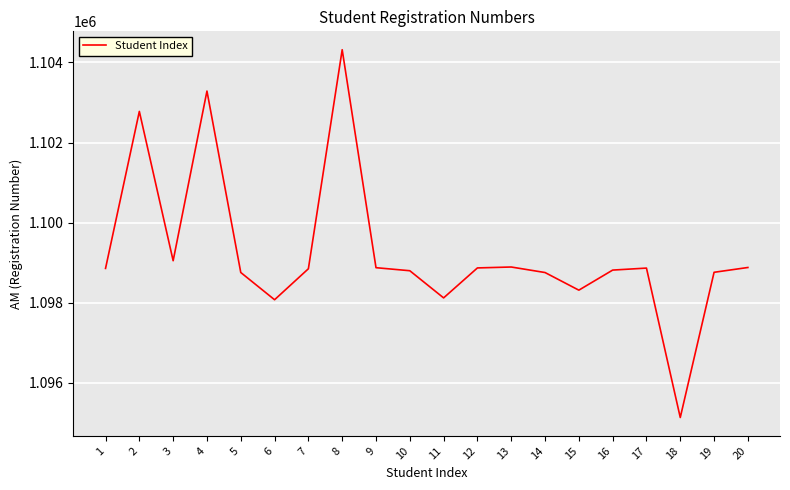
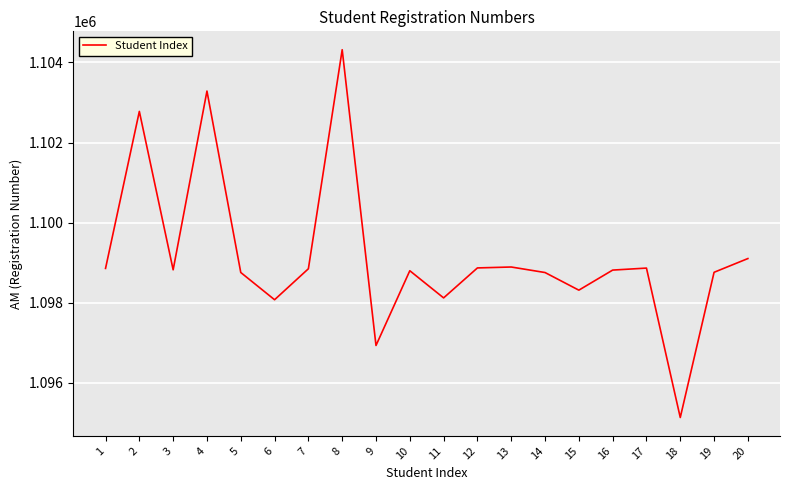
  {
    "1": 1098900,
    "2": 1102800,
-   "3": 1099100,
+   "3": 1098800,
    "4": 1103300,
    "5": 1098800,
    "6": 1098100,
    "7": 1098900,
    "8": 1104300,
-   "9": 1098900,
+   "9": 1096900,
    "10": 1098800,
    "11": 1098100,
    "12": 1098900,
    "13": 1098900,
    "14": 1098800,
    "15": 1098300,
    "16": 1098800,
    "17": 1098900,
    "18": 1095100,
    "19": 1098800,
-   "20": 1098900
+   "20": 1099100
  }
